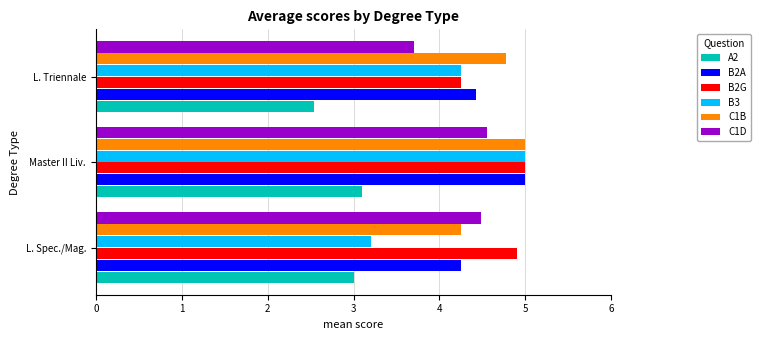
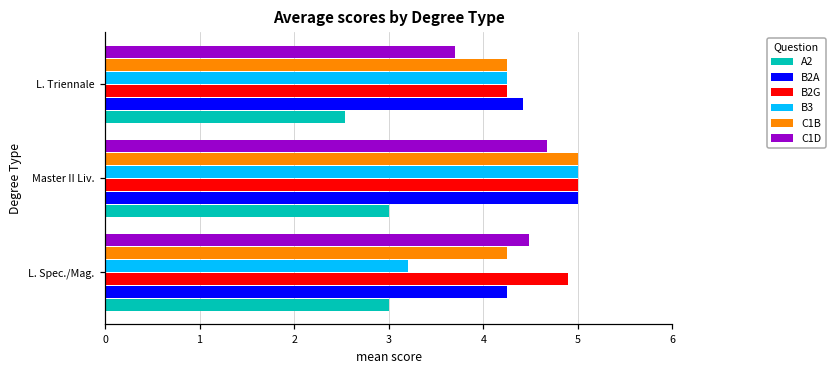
  {
    "A2": {
      "L. Triennale": 2.5,
-     "Master II Liv.": 3.1,
+     "Master II Liv.": 3.0,
      "L. Spec./Mag.": 3.0
    },
    "B2A": {
      "L. Triennale": 4.4,
      "Master II Liv.": 5.0,
      "L. Spec./Mag.": 4.3
    },
    "B2G": {
      "L. Triennale": 4.3,
      "Master II Liv.": 5.0,
      "L. Spec./Mag.": 4.9
    },
    "B3": {
      "L. Triennale": 4.3,
      "Master II Liv.": 5.0,
      "L. Spec./Mag.": 3.2
    },
    "C1B": {
-     "L. Triennale": 4.8,
+     "L. Triennale": 4.3,
      "Master II Liv.": 5.0,
      "L. Spec./Mag.": 4.3
    },
    "C1D": {
      "L. Triennale": 3.7,
-     "Master II Liv.": 4.6,
+     "Master II Liv.": 4.7,
      "L. Spec./Mag.": 4.5
    }
  }
